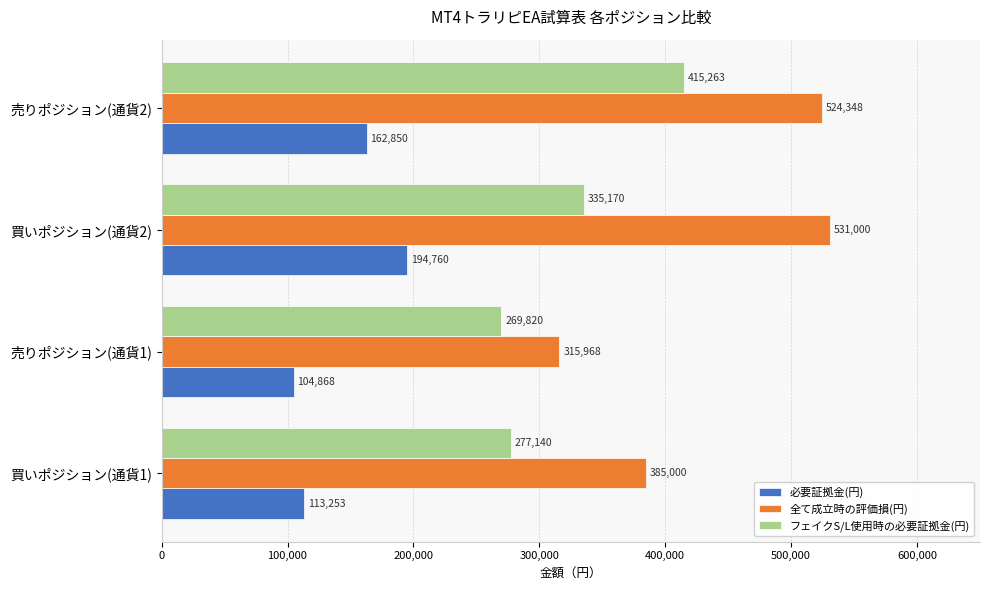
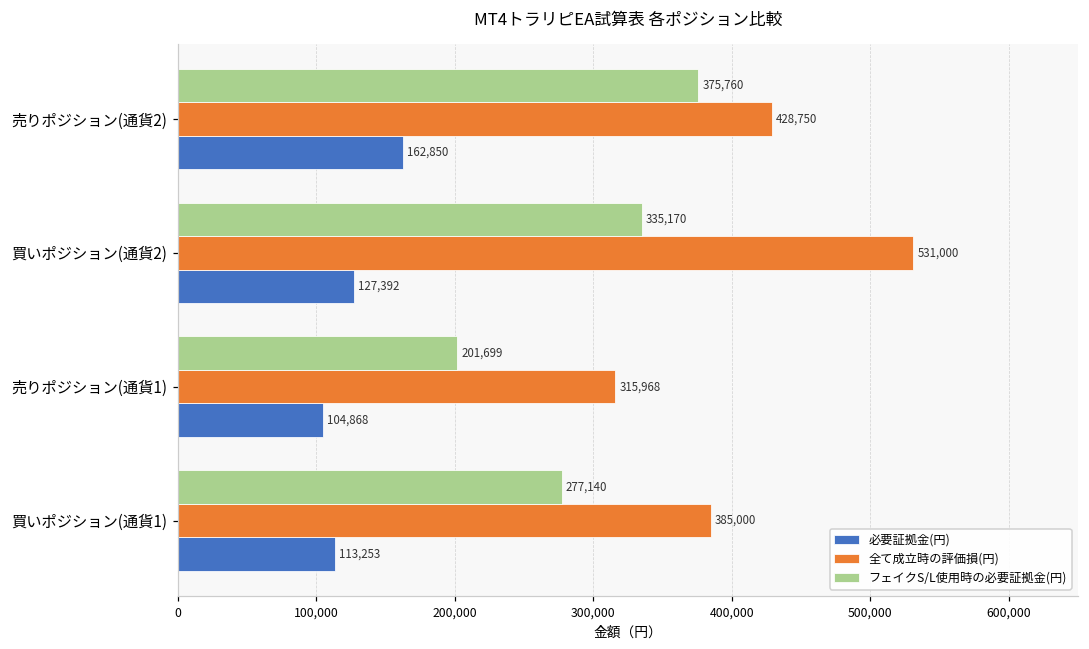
  {
    "必要証拠金(円)": {
      "売りポジション(通貨2)": "162,850",
-     "買いポジション(通貨2)": "194,760",
+     "買いポジション(通貨2)": "127,392",
      "売りポジション(通貨1)": "104,868",
      "買いポジション(通貨1)": "113,253"
    },
    "全て成立時の評価損(円)": {
-     "売りポジション(通貨2)": "524,348",
+     "売りポジション(通貨2)": "428,750",
      "買いポジション(通貨2)": "531,000",
      "売りポジション(通貨1)": "315,968",
      "買いポジション(通貨1)": "385,000"
    },
    "フェイクS/L使用時の必要証拠金(円)": {
-     "売りポジション(通貨2)": "415,263",
+     "売りポジション(通貨2)": "375,760",
      "買いポジション(通貨2)": "335,170",
-     "売りポジション(通貨1)": "269,820",
+     "売りポジション(通貨1)": "201,699",
      "買いポジション(通貨1)": "277,140"
    }
  }
